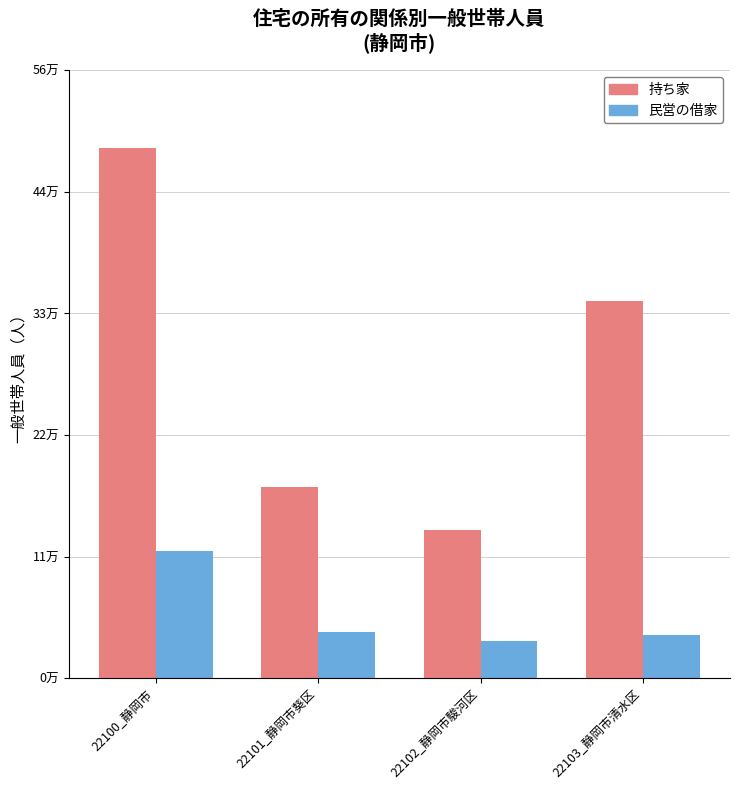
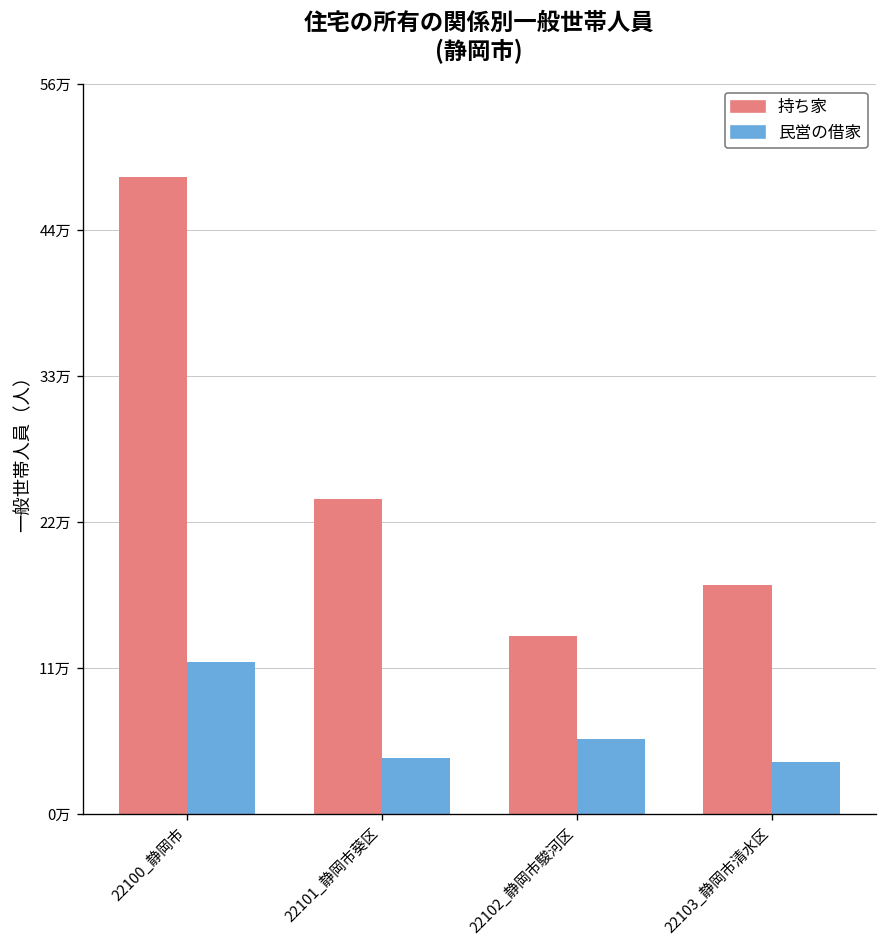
  {
    "持ち家": {
      "22100_静岡市": "48.9万",
-     "22101_静岡市葵区": "17.6万",
+     "22101_静岡市葵区": "24.1万",
      "22102_静岡市駿河区": "13.7万",
-     "22103_静岡市清水区": "34.7万"
+     "22103_静岡市清水区": "17.6万"
    },
    "民営の借家": {
      "22100_静岡市": "11.7万",
      "22101_静岡市葵区": "4.3万",
-     "22102_静岡市駿河区": "3.4万",
+     "22102_静岡市駿河区": "5.8万",
      "22103_静岡市清水区": "4.0万"
    }
  }
